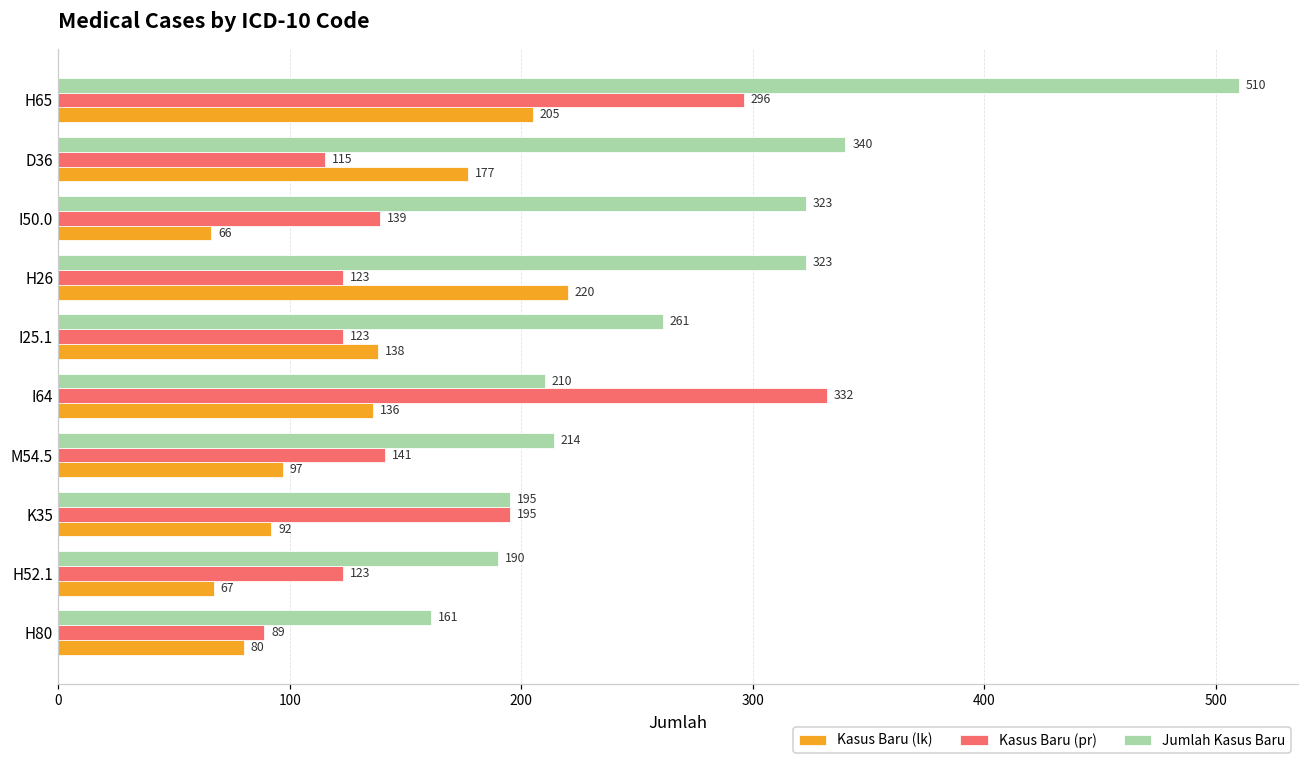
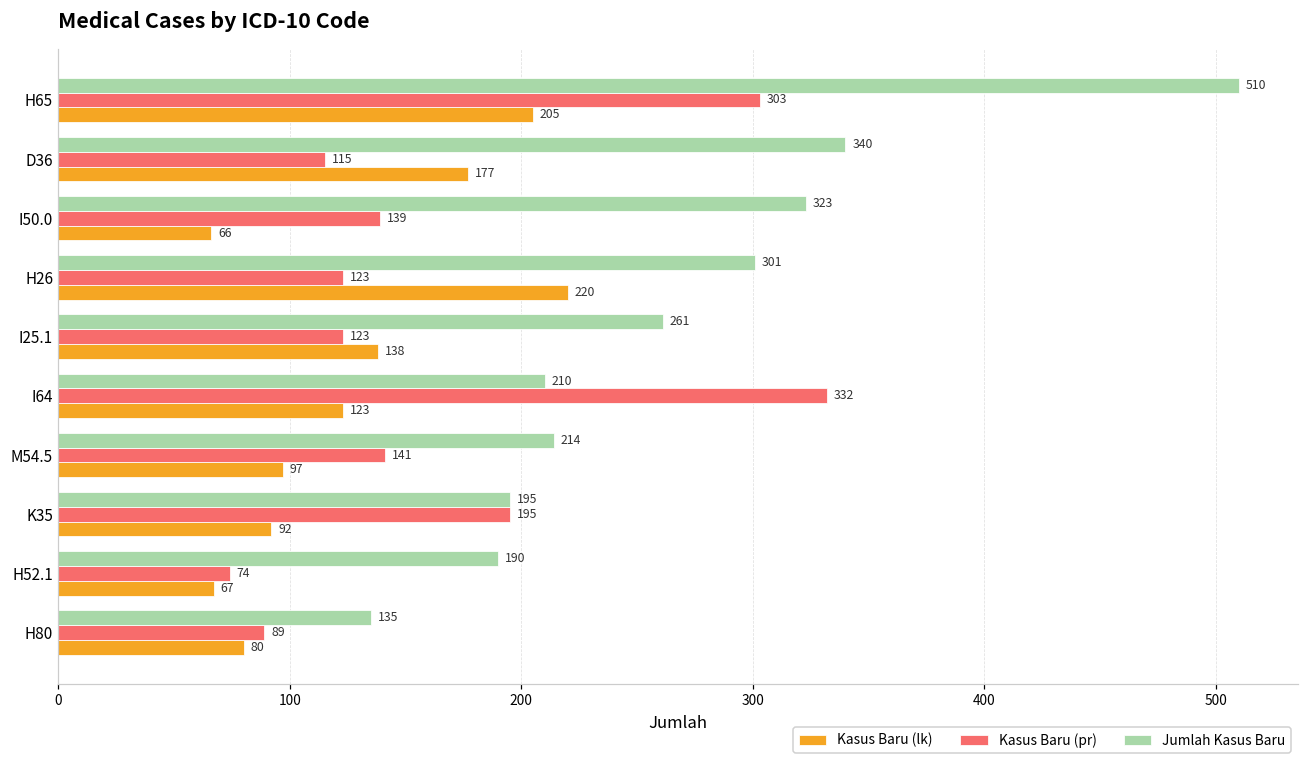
  {
    "Kasus Baru (lk)": {
      "H65": 205,
      "D36": 177,
      "I50.0": 66,
      "H26": 220,
      "I25.1": 138,
-     "I64": 136,
+     "I64": 123,
      "M54.5": 97,
      "K35": 92,
      "H52.1": 67,
      "H80": 80
    },
    "Kasus Baru (pr)": {
-     "H65": 296,
+     "H65": 303,
      "D36": 115,
      "I50.0": 139,
      "H26": 123,
      "I25.1": 123,
      "I64": 332,
      "M54.5": 141,
      "K35": 195,
-     "H52.1": 123,
+     "H52.1": 74,
      "H80": 89
    },
    "Jumlah Kasus Baru": {
      "H65": 510,
      "D36": 340,
      "I50.0": 323,
-     "H26": 323,
+     "H26": 301,
      "I25.1": 261,
      "I64": 210,
      "M54.5": 214,
      "K35": 195,
      "H52.1": 190,
-     "H80": 161
+     "H80": 135
    }
  }
